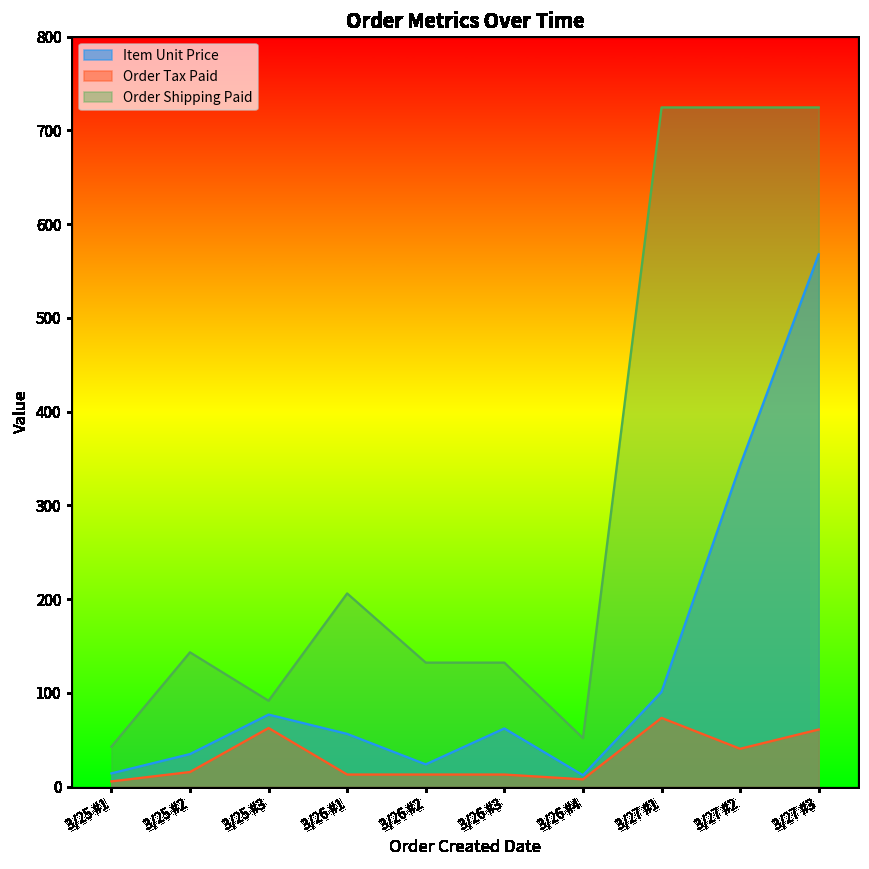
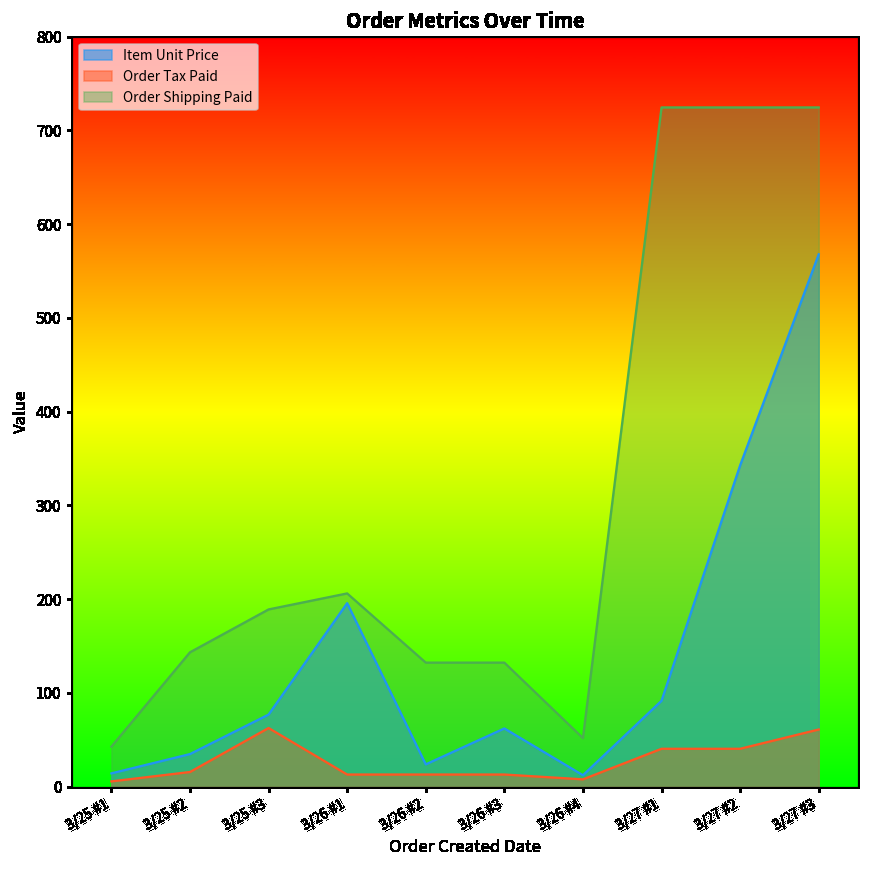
  {
    "Item Unit Price": {
      "3/25 #1": 10,
      "3/25 #2": 30,
      "3/25 #3": 80,
-     "3/26 #1": 60,
+     "3/26 #1": 200,
      "3/26 #2": 20,
      "3/26 #3": 60,
      "3/26 #4": 10,
-     "3/27 #1": 100,
+     "3/27 #1": 90,
      "3/27 #2": 340,
      "3/27 #3": 570
    },
    "Order Tax Paid": {
      "3/25 #1": 10,
      "3/25 #2": 20,
      "3/25 #3": 60,
      "3/26 #1": 10,
      "3/26 #2": 10,
      "3/26 #3": 10,
      "3/26 #4": 10,
-     "3/27 #1": 70,
+     "3/27 #1": 40,
      "3/27 #2": 40,
      "3/27 #3": 60
    },
    "Order Shipping Paid": {
      "3/25 #1": 40,
      "3/25 #2": 140,
-     "3/25 #3": 90,
+     "3/25 #3": 190,
      "3/26 #1": 210,
      "3/26 #2": 130,
      "3/26 #3": 130,
      "3/26 #4": 50,
      "3/27 #1": 720,
      "3/27 #2": 720,
      "3/27 #3": 720
    }
  }
